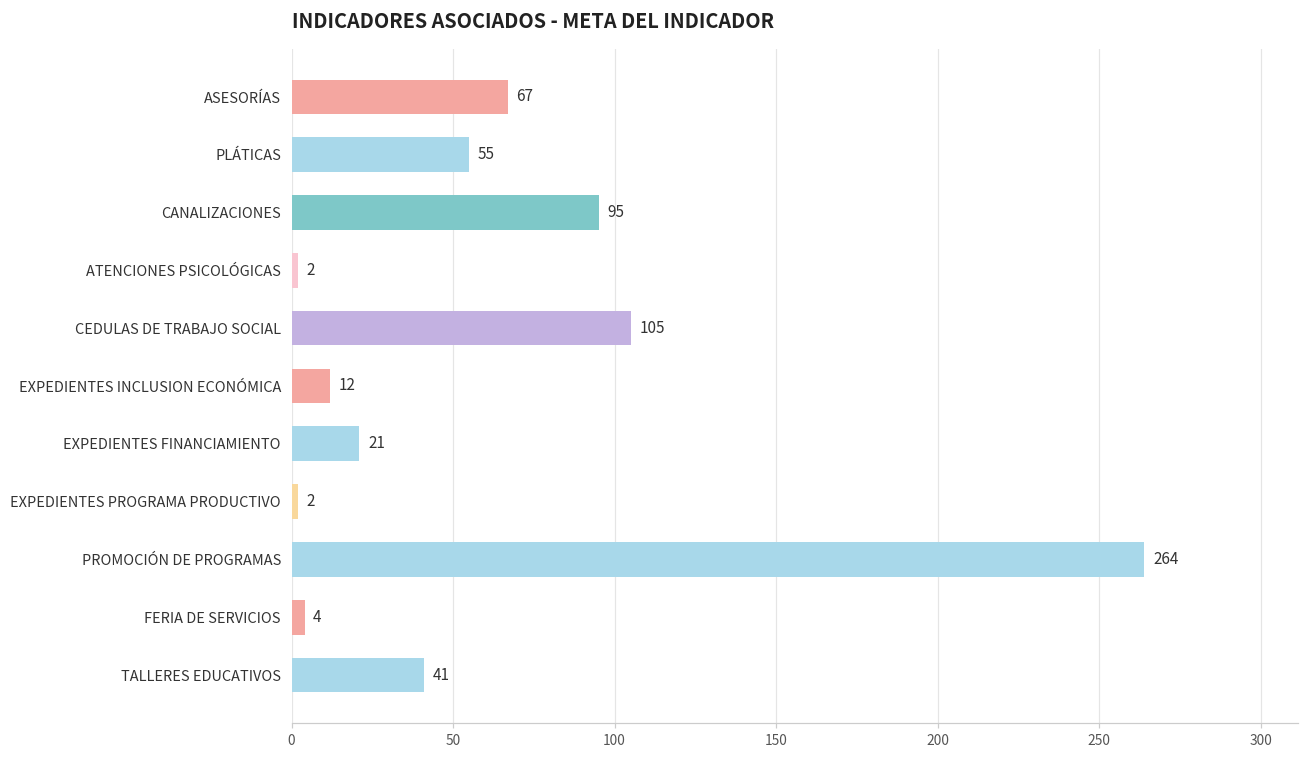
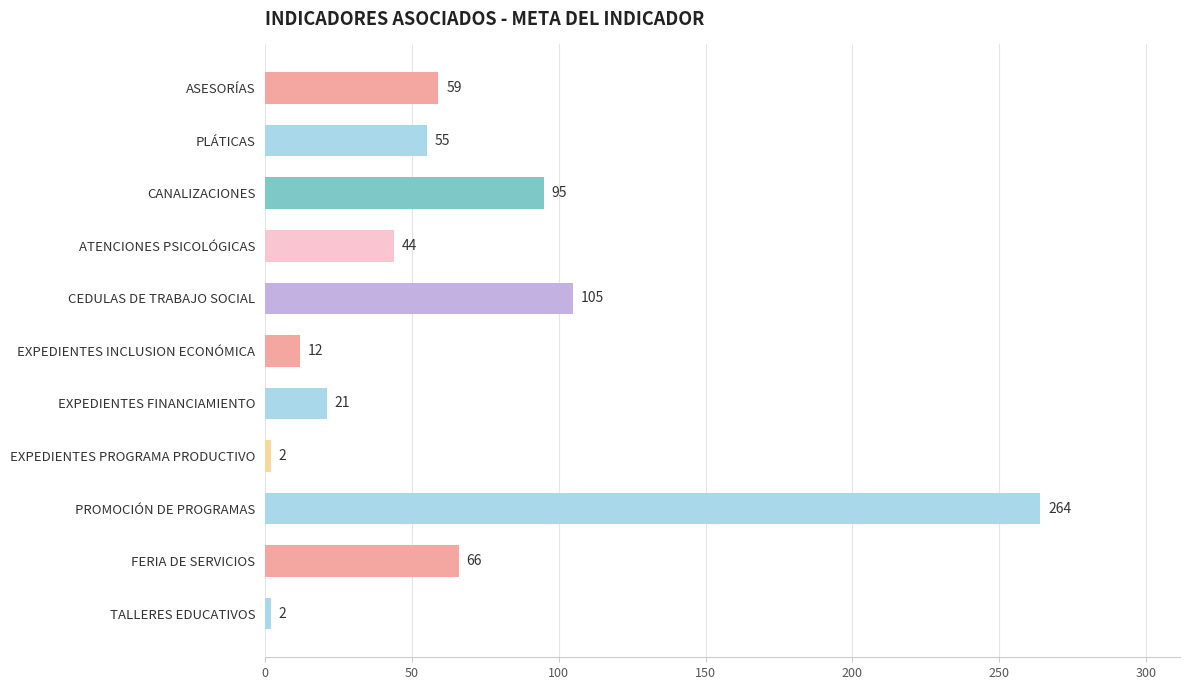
  {
-   "ASESORÍAS": 67,
+   "ASESORÍAS": 59,
    "PLÁTICAS": 55,
    "CANALIZACIONES": 95,
-   "ATENCIONES PSICOLÓGICAS": 2,
+   "ATENCIONES PSICOLÓGICAS": 44,
    "CEDULAS DE TRABAJO SOCIAL": 105,
    "EXPEDIENTES INCLUSION ECONÓMICA": 12,
    "EXPEDIENTES FINANCIAMIENTO": 21,
    "EXPEDIENTES PROGRAMA PRODUCTIVO": 2,
    "PROMOCIÓN DE PROGRAMAS": 264,
-   "FERIA DE SERVICIOS": 4,
-   "TALLERES EDUCATIVOS": 41
+   "FERIA DE SERVICIOS": 66,
+   "TALLERES EDUCATIVOS": 2
  }
